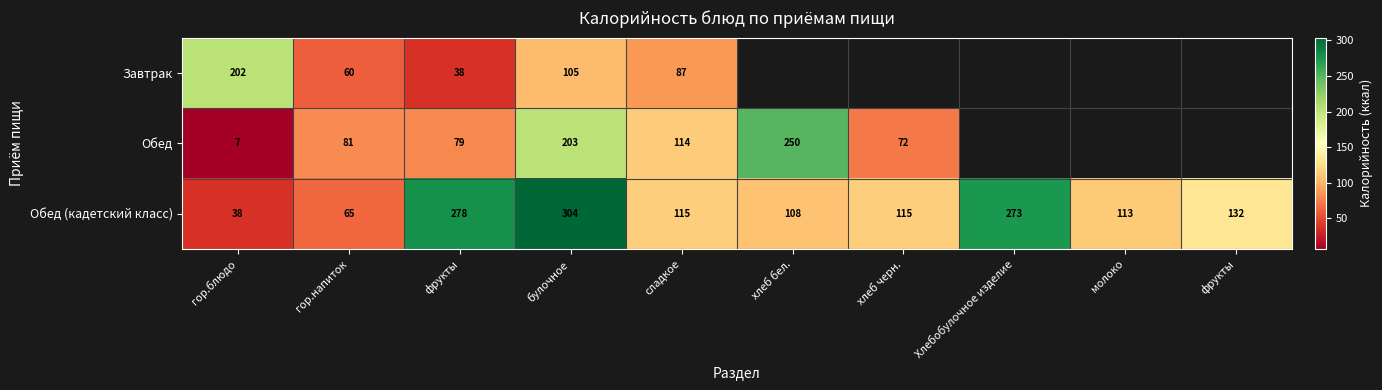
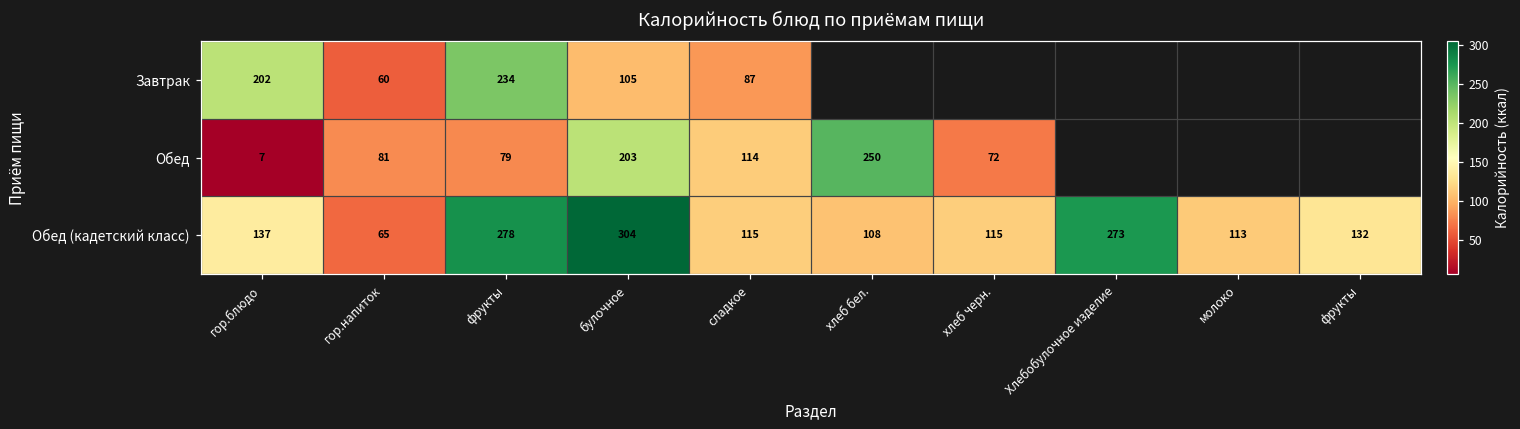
  {
    "Завтрак": {
      "гор.блюдо": 202,
      "гор.напиток": 60,
-     "фрукты": 38,
+     "фрукты": 234,
      "булочное": 105,
      "сладкое": 87
    },
    "Обед": {
      "гор.блюдо": 7,
      "гор.напиток": 81,
      "фрукты": 79,
      "булочное": 203,
      "сладкое": 114,
      "хлеб бел.": 250,
      "хлеб черн.": 72
    },
    "Обед (кадетский класс)": {
-     "гор.блюдо": 38,
+     "гор.блюдо": 137,
      "гор.напиток": 65,
      "булочное": 304,
      "сладкое": 115,
      "хлеб бел.": 108,
      "хлеб черн.": 115,
      "Хлебобулочное изделие": 273,
      "молоко": 113
    }
  }
